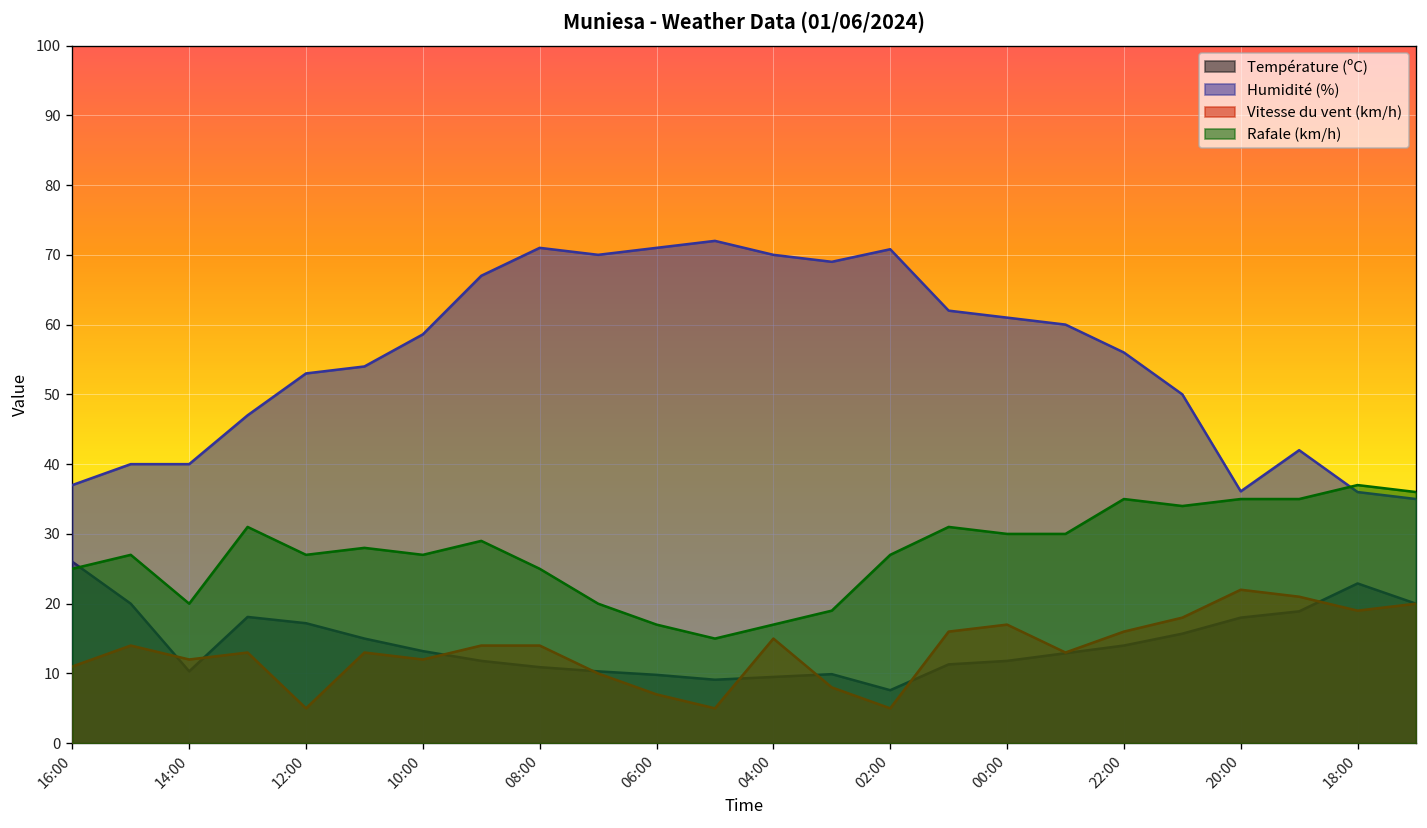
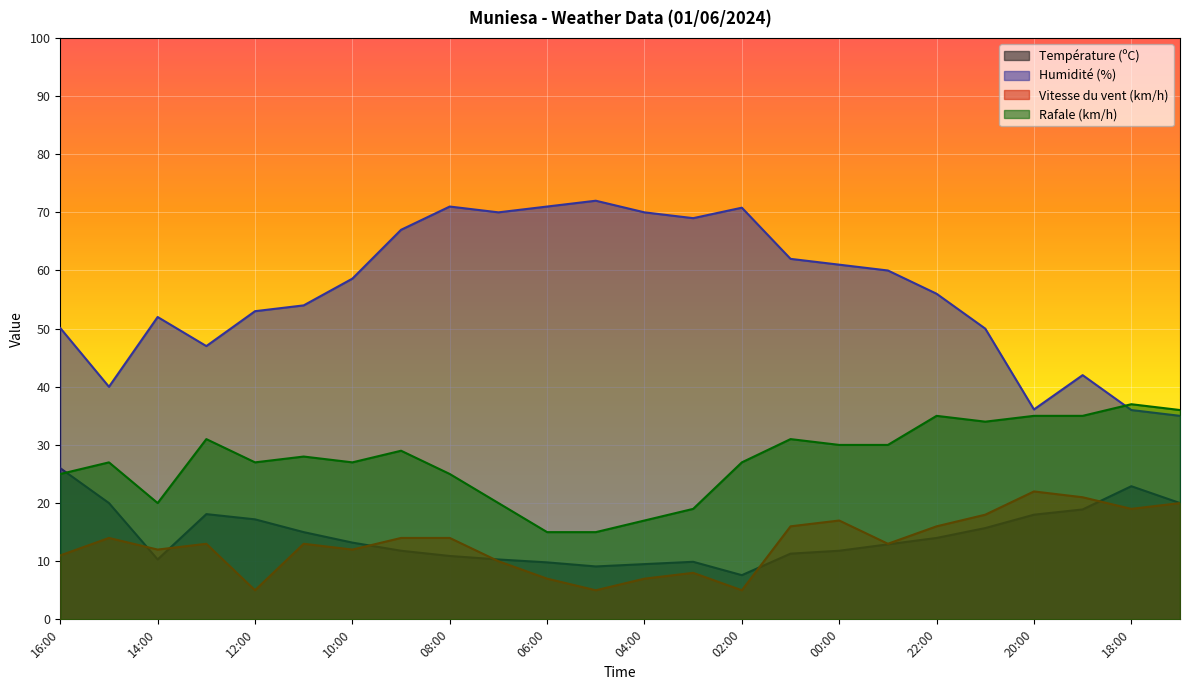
  {
    "Température (ºC)": {
      "16:00": 26,
      "14:00": 10,
      "12:00": 17,
      "10:00": 13,
      "08:00": 11,
      "06:00": 10,
      "04:00": 10,
      "02:00": 8,
      "00:00": 12,
      "22:00": 14,
      "20:00": 18,
      "18:00": 23
    },
    "Humidité (%)": {
-     "16:00": 37,
-     "14:00": 40,
+     "16:00": 50,
+     "14:00": 52,
      "12:00": 53,
      "10:00": 59,
      "08:00": 71,
      "06:00": 71,
      "04:00": 70,
      "02:00": 71,
      "00:00": 61,
      "22:00": 56,
      "20:00": 36,
      "18:00": 36
    },
    "Vitesse du vent (km/h)": {
      "16:00": 11,
      "14:00": 12,
      "12:00": 5,
      "10:00": 12,
      "08:00": 14,
      "06:00": 7,
-     "04:00": 15,
+     "04:00": 7,
      "02:00": 5,
      "00:00": 17,
      "22:00": 16,
      "20:00": 22,
      "18:00": 19
    },
    "Rafale (km/h)": {
      "16:00": 25,
      "14:00": 20,
      "12:00": 27,
      "10:00": 27,
      "08:00": 25,
-     "06:00": 17,
+     "06:00": 15,
      "04:00": 17,
      "02:00": 27,
      "00:00": 30,
      "22:00": 35,
      "20:00": 35,
      "18:00": 37
    }
  }
